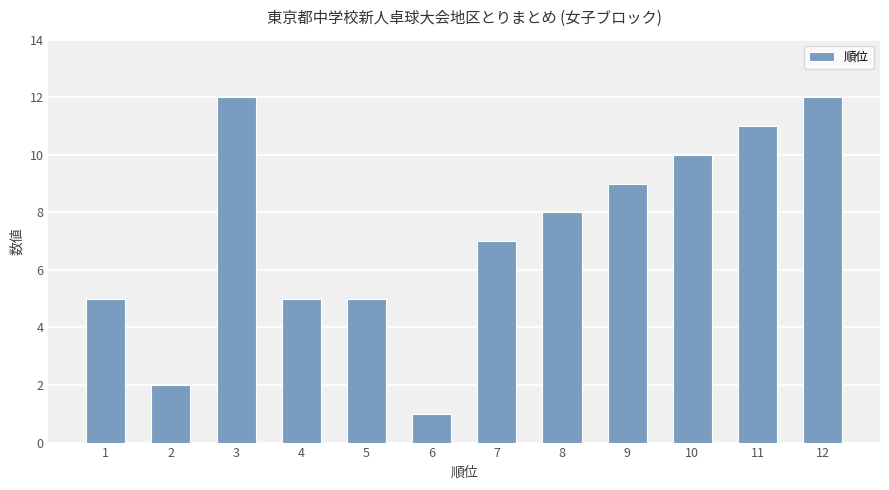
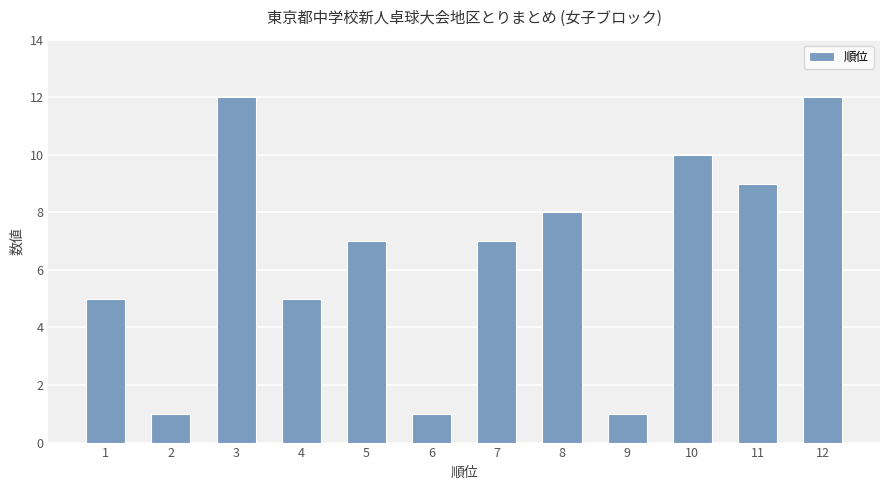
  {
    "1": 5,
-   "2": 2,
+   "2": 1,
    "3": 12,
    "4": 5,
-   "5": 5,
+   "5": 7,
    "6": 1,
    "7": 7,
    "8": 8,
-   "9": 9,
+   "9": 1,
    "10": 10,
-   "11": 11,
+   "11": 9,
    "12": 12
  }
